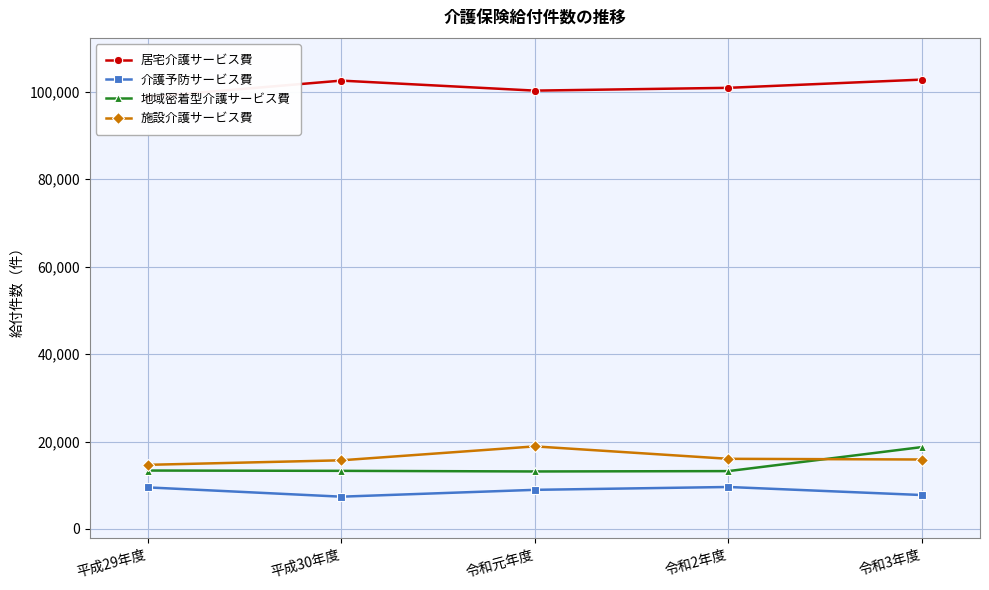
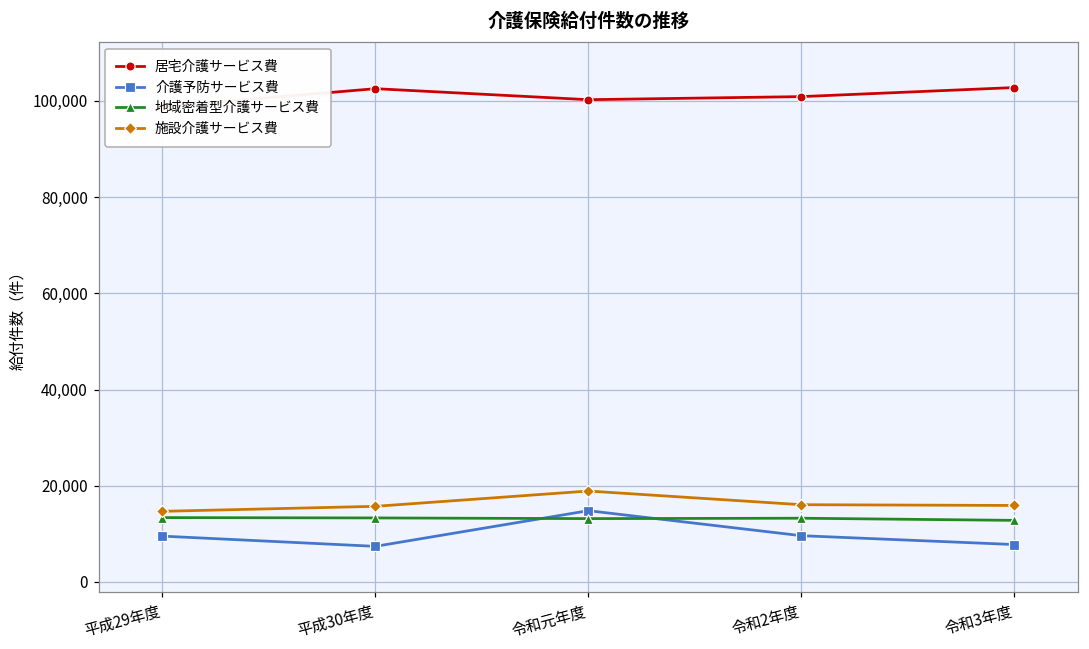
  {
    "居宅介護サービス費": {
      "平成30年度": "103,000",
      "令和元年度": "100,000",
      "令和2年度": "101,000",
      "令和3年度": "103,000"
    },
    "介護予防サービス費": {
      "平成29年度": "10,000",
      "平成30年度": "7,000",
-     "令和元年度": "9,000",
+     "令和元年度": "15,000",
      "令和2年度": "10,000",
      "令和3年度": "8,000"
    },
    "地域密着型介護サービス費": {
      "平成29年度": "13,000",
      "平成30年度": "13,000",
      "令和元年度": "13,000",
      "令和2年度": "13,000",
-     "令和3年度": "19,000"
+     "令和3年度": "13,000"
    },
    "施設介護サービス費": {
      "平成29年度": "15,000",
      "平成30年度": "16,000",
      "令和元年度": "19,000",
      "令和2年度": "16,000",
      "令和3年度": "16,000"
    }
  }
